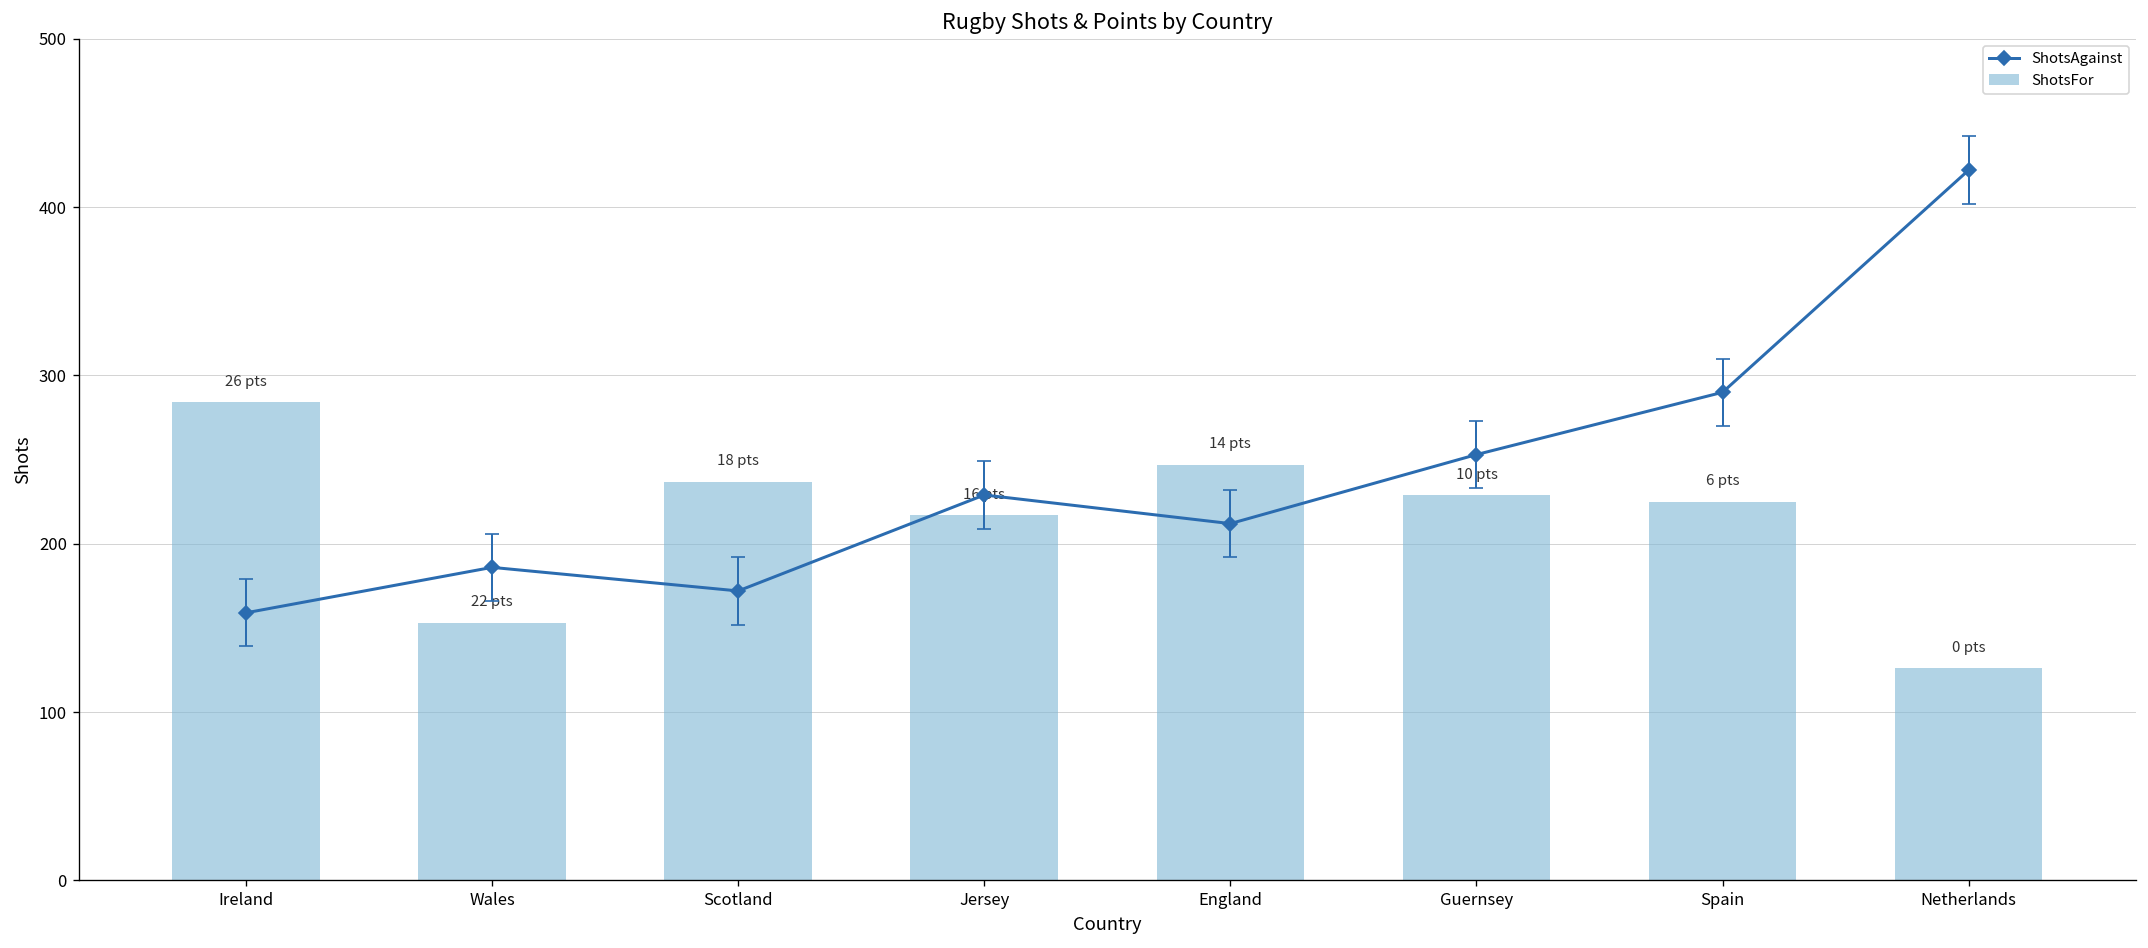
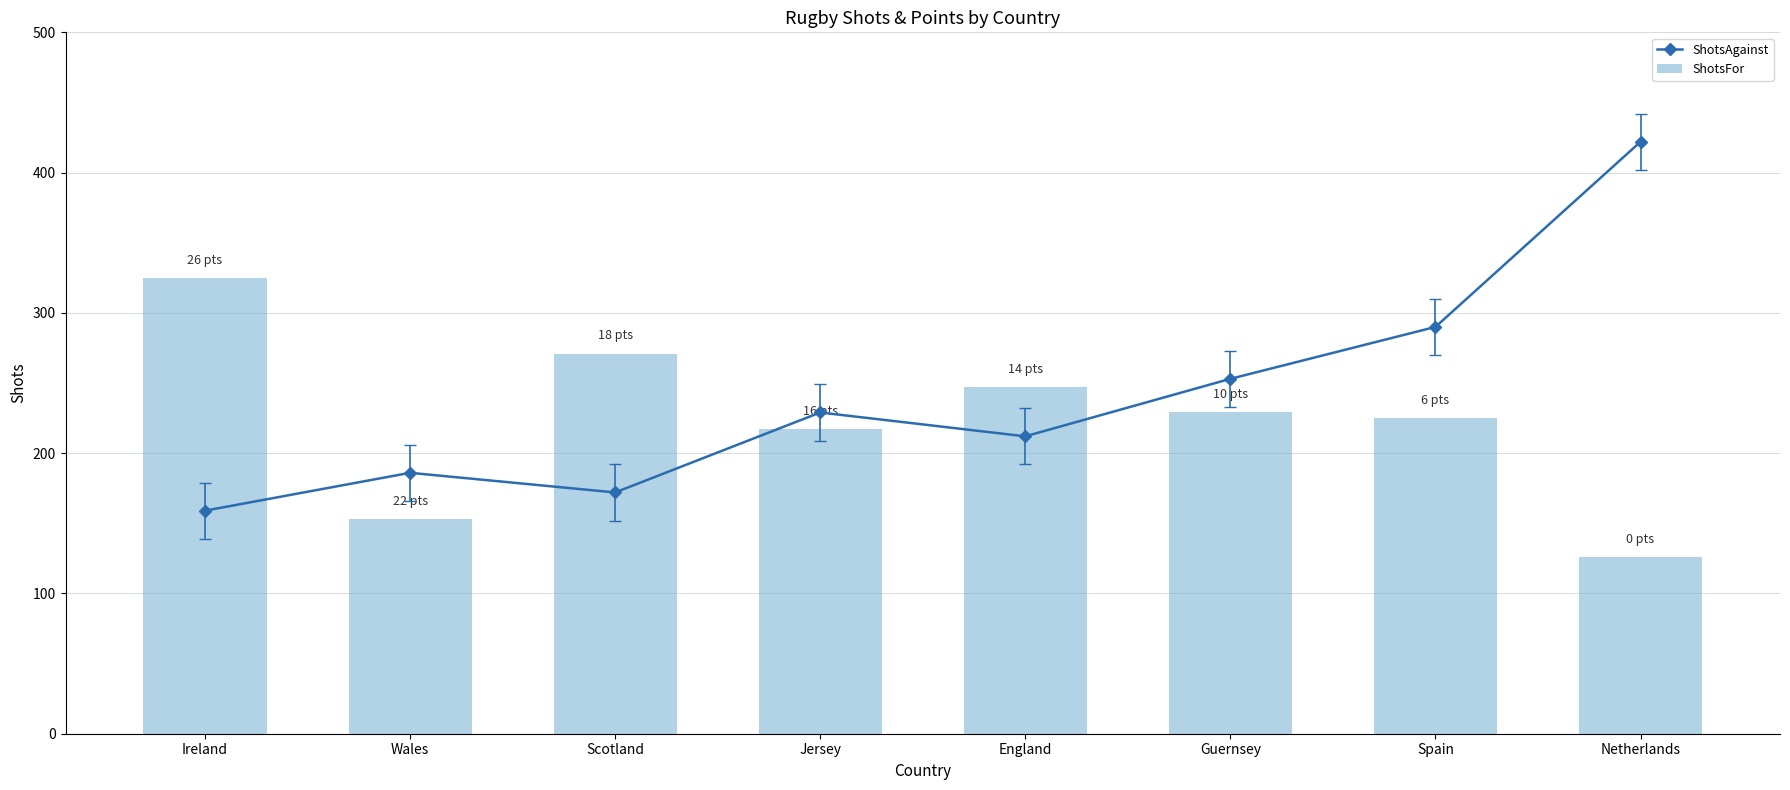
  {
    "ShotsFor": {
-     "Ireland": 284,
+     "Ireland": 325,
      "Wales": 153,
-     "Scotland": 237,
+     "Scotland": 271,
      "Jersey": 217,
      "Guernsey": 229
    }
  }
